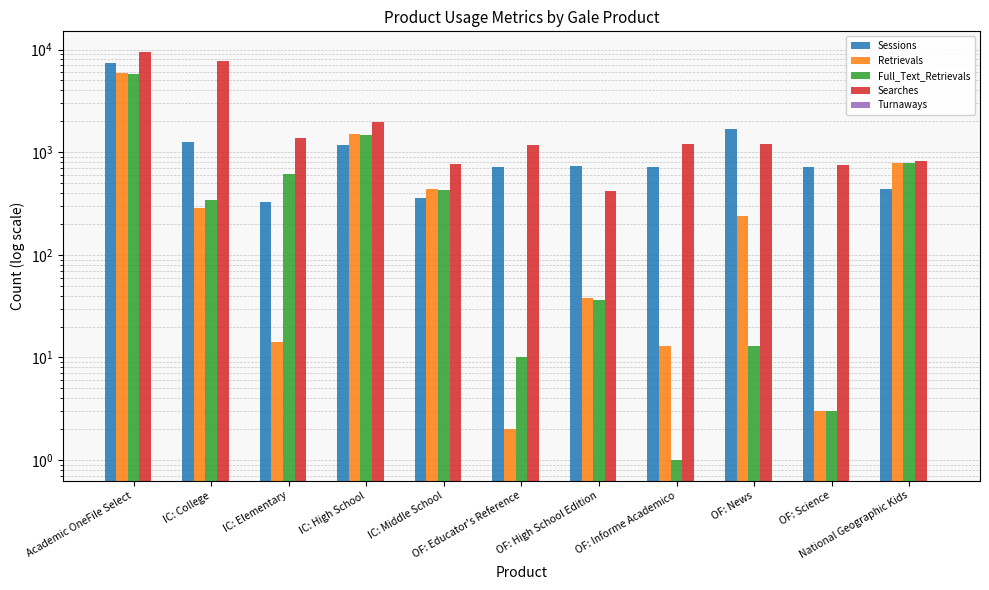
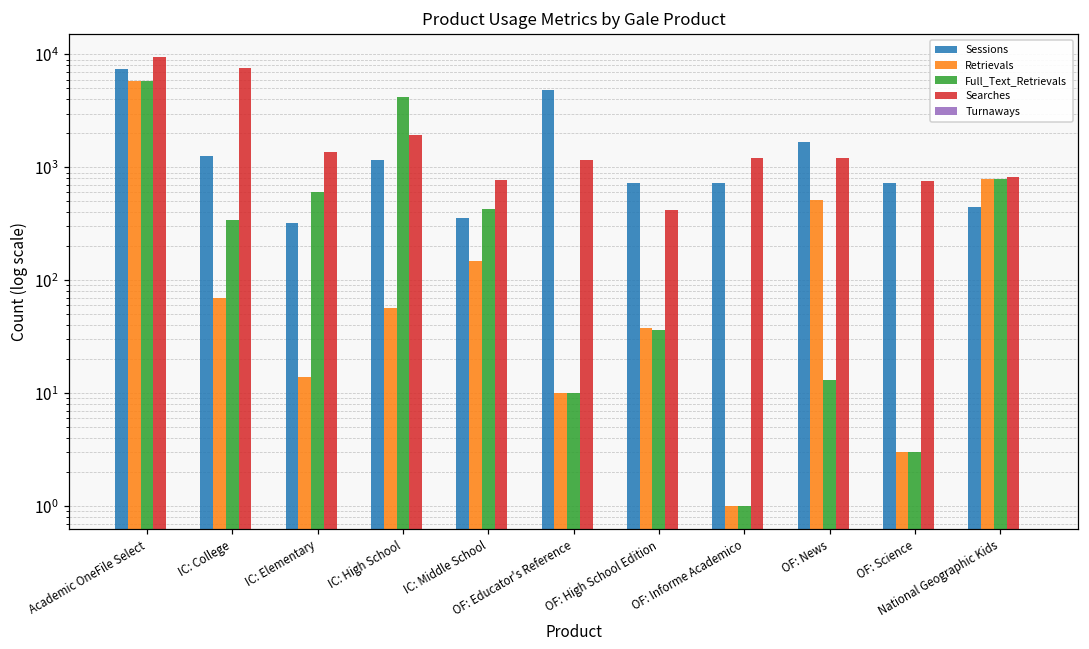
  {
    "Sessions": {
      "Academic OneFile Select": 7000,
      "IC: College": 1300,
      "IC: Elementary": 320,
      "IC: High School": 1200,
      "IC: Middle School": 360,
-     "OF: Educator's Reference": 700,
+     "OF: Educator's Reference": 5000,
      "OF: High School Edition": 700,
      "OF: Informe Academico": 700,
      "OF: News": 1700,
      "OF: Science": 700,
      "National Geographic Kids": 440
    },
    "Retrievals": {
      "Academic OneFile Select": 6000,
-     "IC: College": 280,
+     "IC: College": 70,
      "IC: Elementary": 14,
-     "IC: High School": 1500,
-     "IC: Middle School": 440,
-     "OF: Educator's Reference": 2,
+     "IC: High School": 60,
+     "IC: Middle School": 150,
+     "OF: Educator's Reference": 10,
      "OF: High School Edition": 38,
-     "OF: Informe Academico": 13,
-     "OF: News": 240,
+     "OF: Informe Academico": 1,
+     "OF: News": 500,
      "OF: Science": 3,
      "National Geographic Kids": 800
    },
    "Full_Text_Retrievals": {
      "Academic OneFile Select": 6000,
      "IC: College": 340,
      "IC: Elementary": 600,
-     "IC: High School": 1500,
+     "IC: High School": 4200,
      "IC: Middle School": 430,
      "OF: Educator's Reference": 10,
      "OF: High School Edition": 36,
      "OF: Informe Academico": 1,
      "OF: News": 13,
      "OF: Science": 3,
      "National Geographic Kids": 800
    },
    "Searches": {
      "Academic OneFile Select": 10000,
      "IC: College": 8000,
      "IC: Elementary": 1400,
      "IC: High School": 2000,
      "IC: Middle School": 800,
      "OF: Educator's Reference": 1200,
      "OF: High School Edition": 420,
      "OF: Informe Academico": 1200,
      "OF: News": 1200,
      "OF: Science": 800,
      "National Geographic Kids": 800
    }
  }
